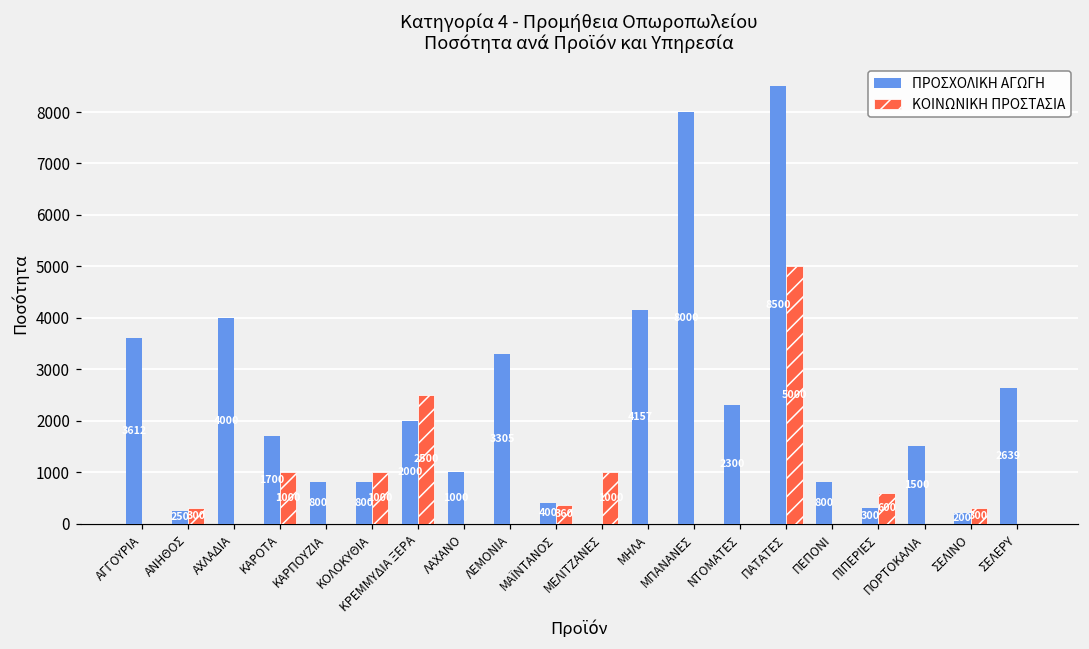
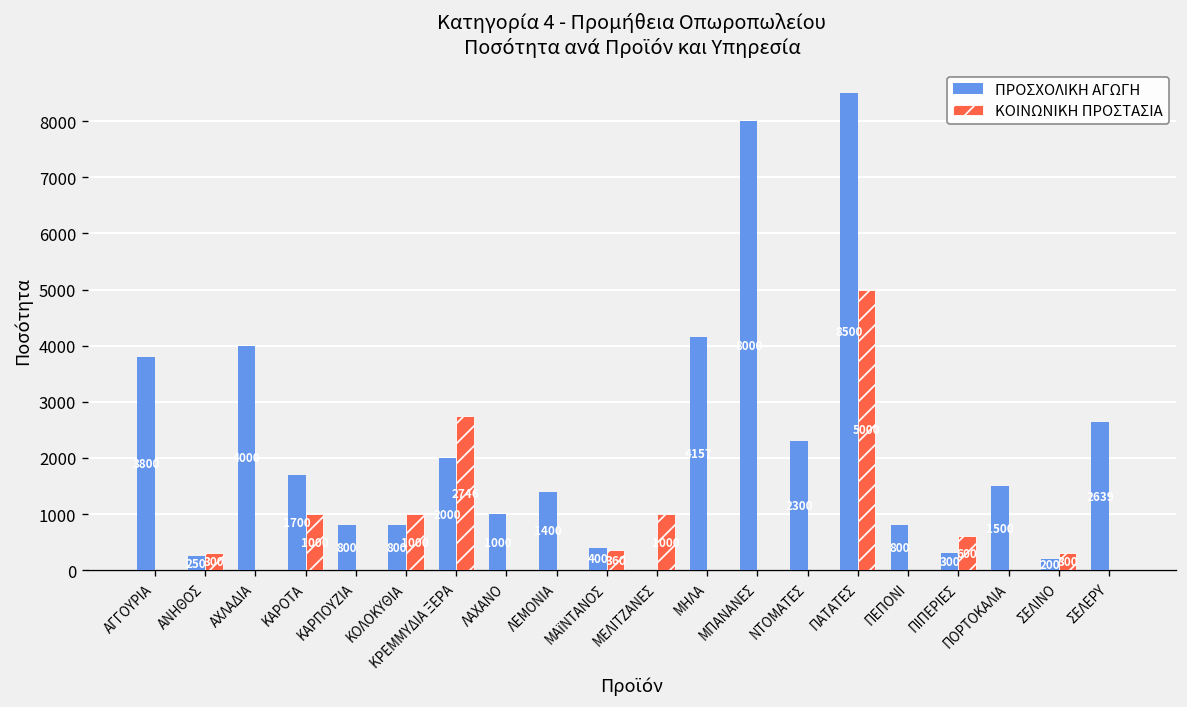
  {
    "ΠΡΟΣΧΟΛΙΚΗ ΑΓΩΓΗ": {
-     "ΑΓΓΟΥΡΙΑ": 3600,
+     "ΑΓΓΟΥΡΙΑ": 3800,
      "ΑΝΗΘΟΣ": 250,
      "ΑΧΛΑΔΙΑ": 4000,
      "ΚΑΡΟΤΑ": 1700,
      "ΚΑΡΠΟΥΖΙΑ": 800,
      "ΚΡΕΜΜΥΔΙΑ ΞΕΡΑ": 2000,
-     "ΛΕΜΟΝΙΑ": 3305,
+     "ΛΕΜΟΝΙΑ": 1400,
      "ΜΑΪΝΤΑΝΟΣ": 400,
      "ΜΗΛΑ": 4157,
      "ΝΤΟΜΑΤΕΣ": 2300,
      "ΠΑΤΑΤΕΣ": 8500,
      "ΠΕΠΟΝΙ": 800,
      "ΠΙΠΕΡΙΕΣ": 300,
      "ΣΕΛΙΝΟ": 200,
      "ΣΕΛΕΡΥ": 2639
    },
    "ΚΟΙΝΩΝΙΚΗ ΠΡΟΣΤΑΣΙΑ": {
      "ΑΝΗΘΟΣ": 300,
      "ΚΑΡΟΤΑ": 1000,
      "ΚΟΛΟΚΥΘΙΑ": 1000,
-     "ΚΡΕΜΜΥΔΙΑ ΞΕΡΑ": 2500,
+     "ΚΡΕΜΜΥΔΙΑ ΞΕΡΑ": 2746,
      "ΜΑΪΝΤΑΝΟΣ": 360,
      "ΠΑΤΑΤΕΣ": 5000,
      "ΠΙΠΕΡΙΕΣ": 600,
      "ΣΕΛΙΝΟ": 300
    }
  }
